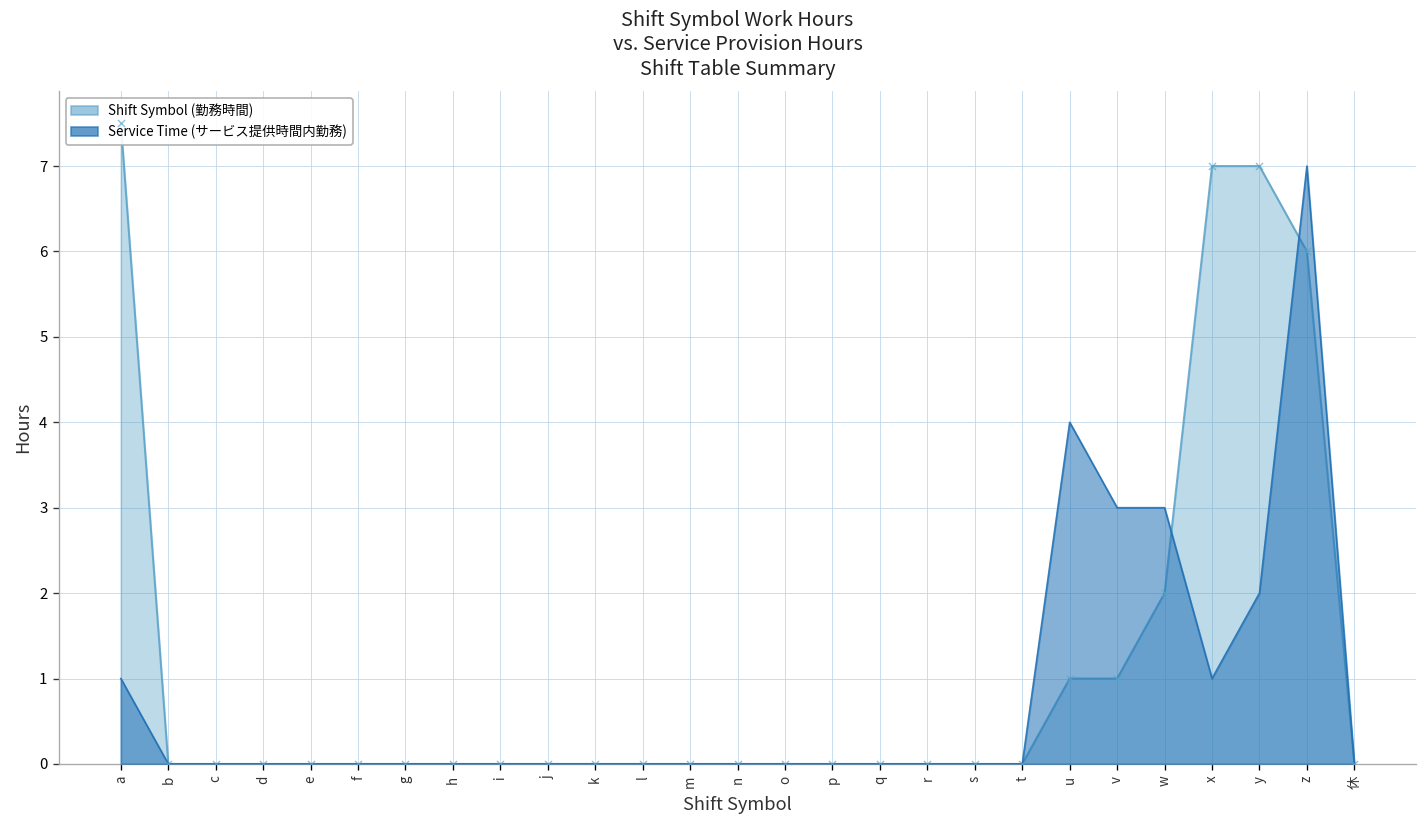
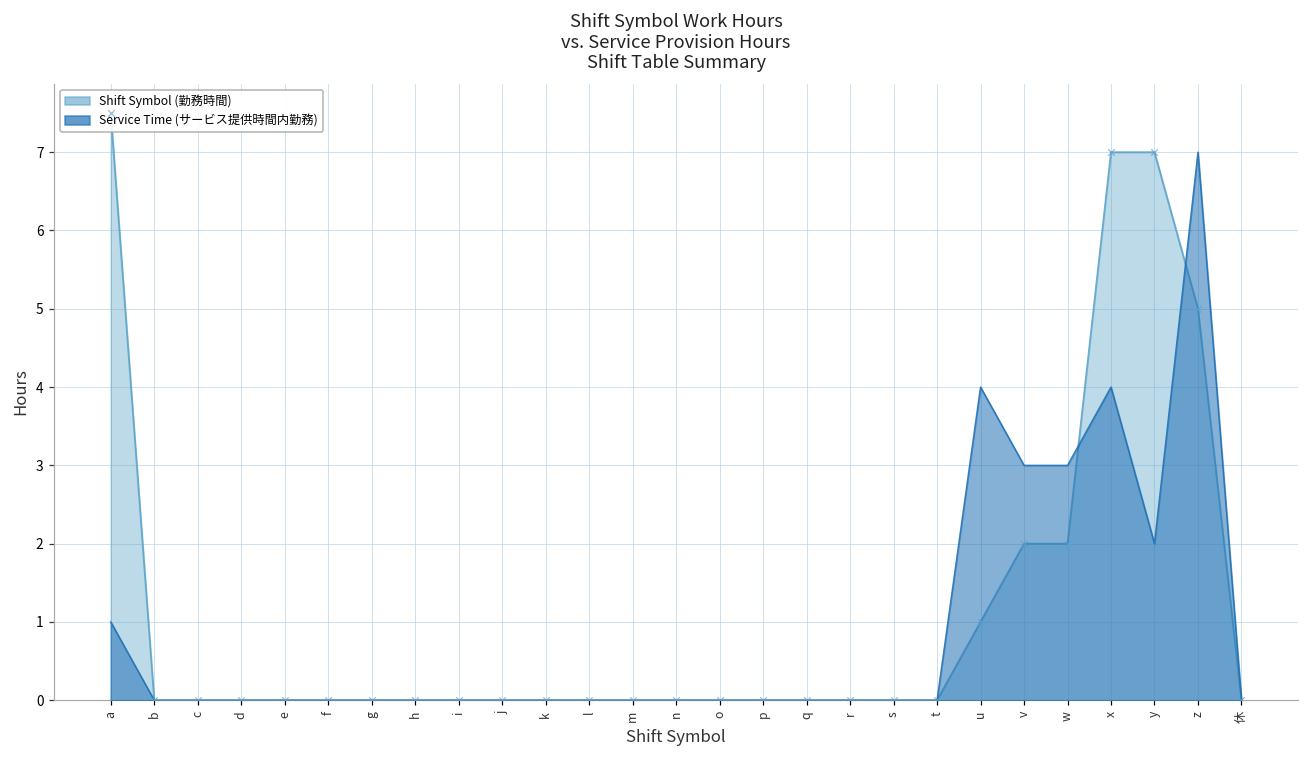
  {
    "Shift Symbol (勤務時間)": {
      "u": 1,
-     "v": 1,
+     "v": 2,
      "w": 2,
      "x": 7,
      "y": 7,
-     "z": 6
+     "z": 5
    },
    "Service Time (サービス提供時間内勤務)": {
      "a": 1,
      "u": 4,
      "v": 3,
      "w": 3,
-     "x": 1,
+     "x": 4,
      "y": 2,
      "z": 7
    }
  }
